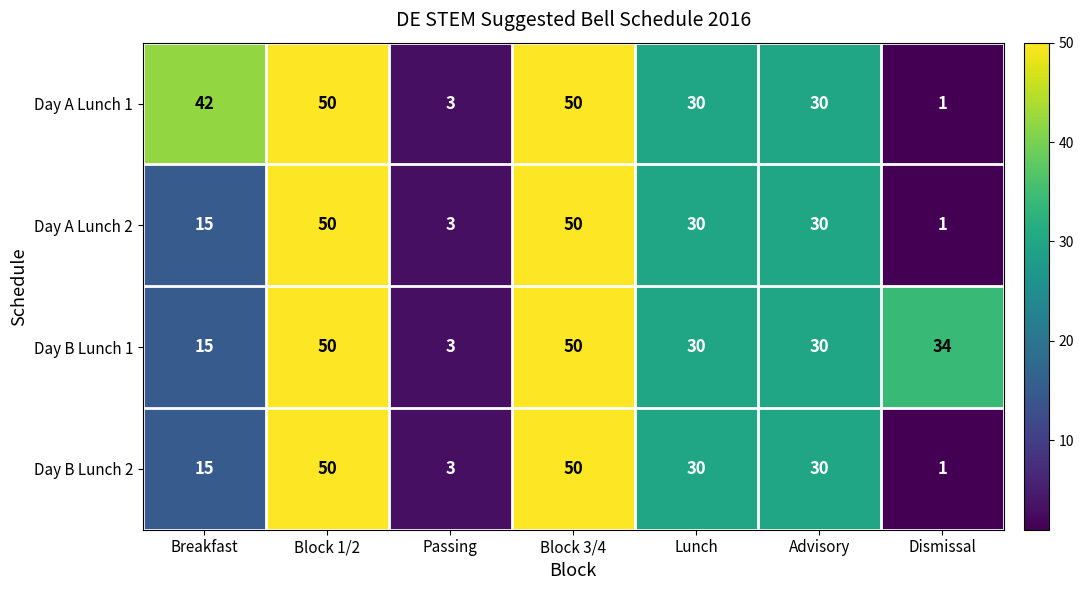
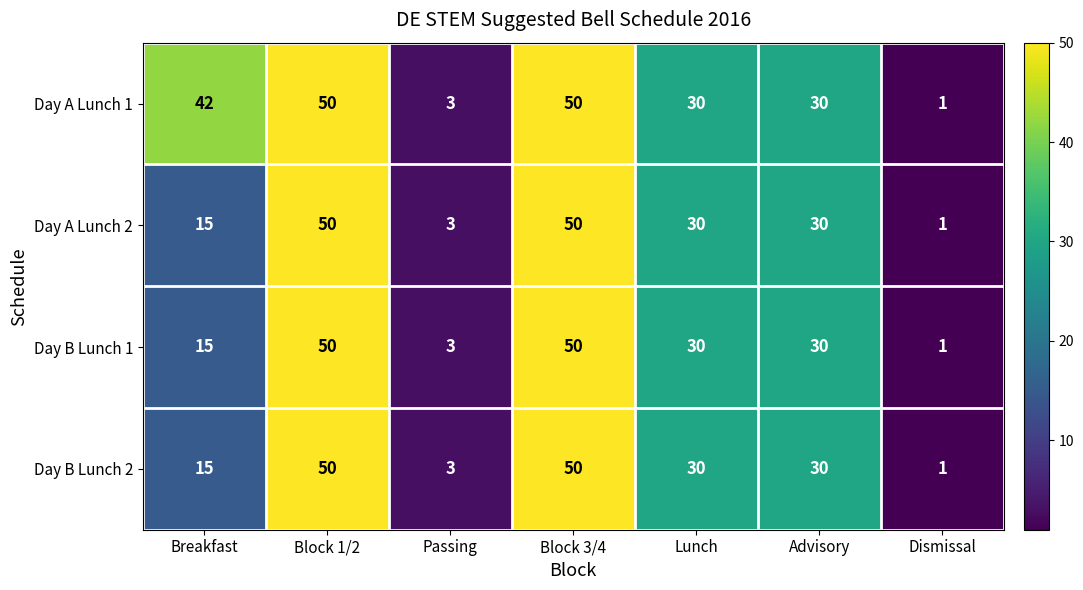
  {
    "Day A Lunch 1": {
      "Breakfast": 42,
      "Block 1/2": 50,
      "Passing": 3,
      "Block 3/4": 50,
      "Lunch": 30,
      "Advisory": 30,
      "Dismissal": 1
    },
    "Day A Lunch 2": {
      "Breakfast": 15,
      "Block 1/2": 50,
      "Passing": 3,
      "Block 3/4": 50,
      "Lunch": 30,
      "Advisory": 30,
      "Dismissal": 1
    },
    "Day B Lunch 1": {
      "Breakfast": 15,
      "Block 1/2": 50,
      "Passing": 3,
      "Block 3/4": 50,
      "Lunch": 30,
      "Advisory": 30,
-     "Dismissal": 34
+     "Dismissal": 1
    },
    "Day B Lunch 2": {
      "Breakfast": 15,
      "Block 1/2": 50,
      "Passing": 3,
      "Block 3/4": 50,
      "Lunch": 30,
      "Advisory": 30,
      "Dismissal": 1
    }
  }
